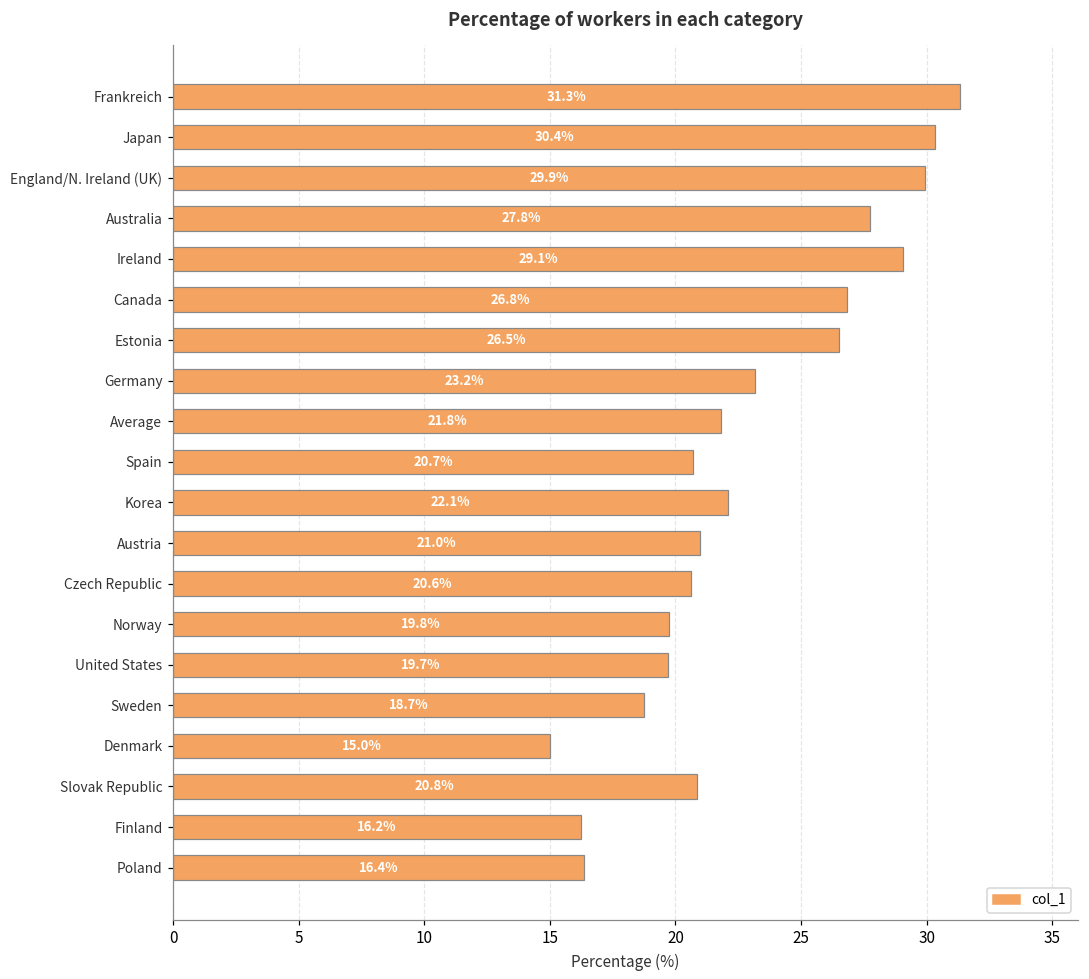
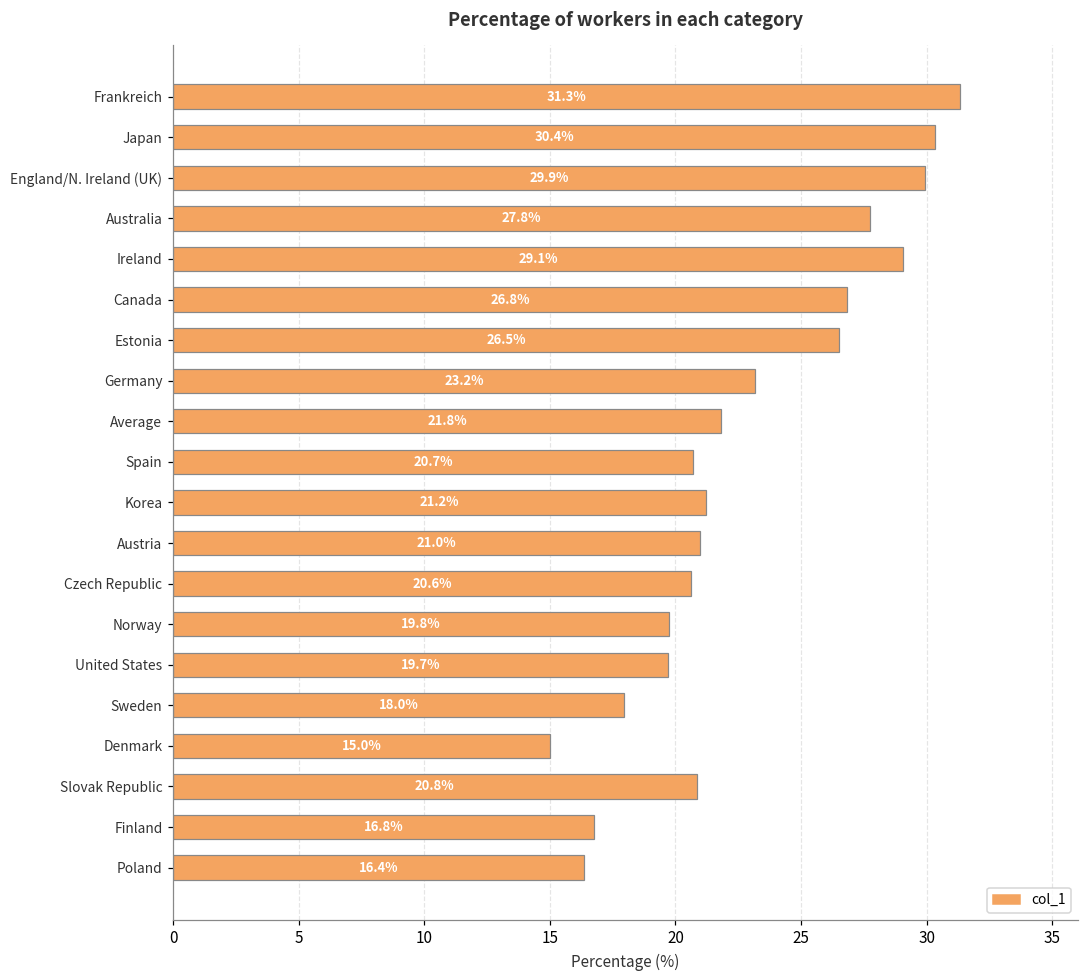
  {
    "Frankreich": "31.3%",
    "Japan": "30.4%",
    "England/N. Ireland (UK)": "29.9%",
    "Australia": "27.8%",
    "Ireland": "29.1%",
    "Canada": "26.8%",
    "Estonia": "26.5%",
    "Germany": "23.2%",
    "Average": "21.8%",
    "Spain": "20.7%",
-   "Korea": "22.1%",
+   "Korea": "21.2%",
    "Austria": "21.0%",
    "Czech Republic": "20.6%",
    "Norway": "19.8%",
    "United States": "19.7%",
-   "Sweden": "18.7%",
+   "Sweden": "18.0%",
    "Denmark": "15.0%",
    "Slovak Republic": "20.8%",
-   "Finland": "16.2%",
+   "Finland": "16.8%",
    "Poland": "16.4%"
  }
